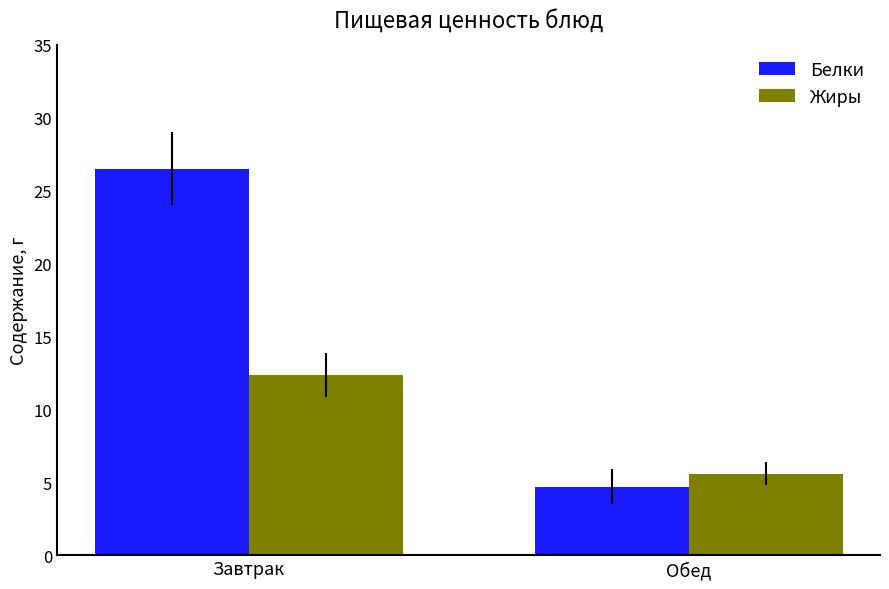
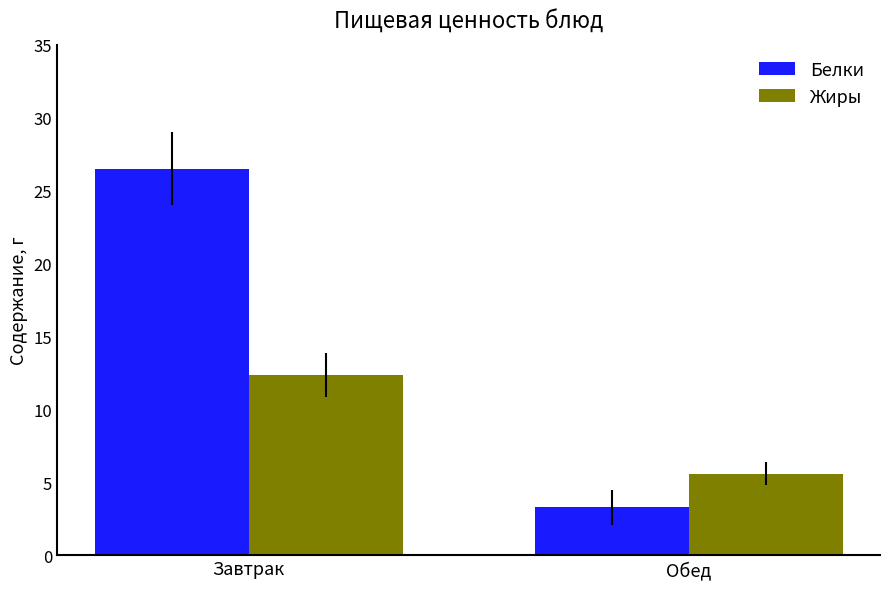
  {
    "Белки": {
      "Завтрак": 26.5,
-     "Обед": 4.7
+     "Обед": 3.3
    },
    "Жиры": {
      "Завтрак": 12.3,
      "Обед": 5.6
    }
  }
